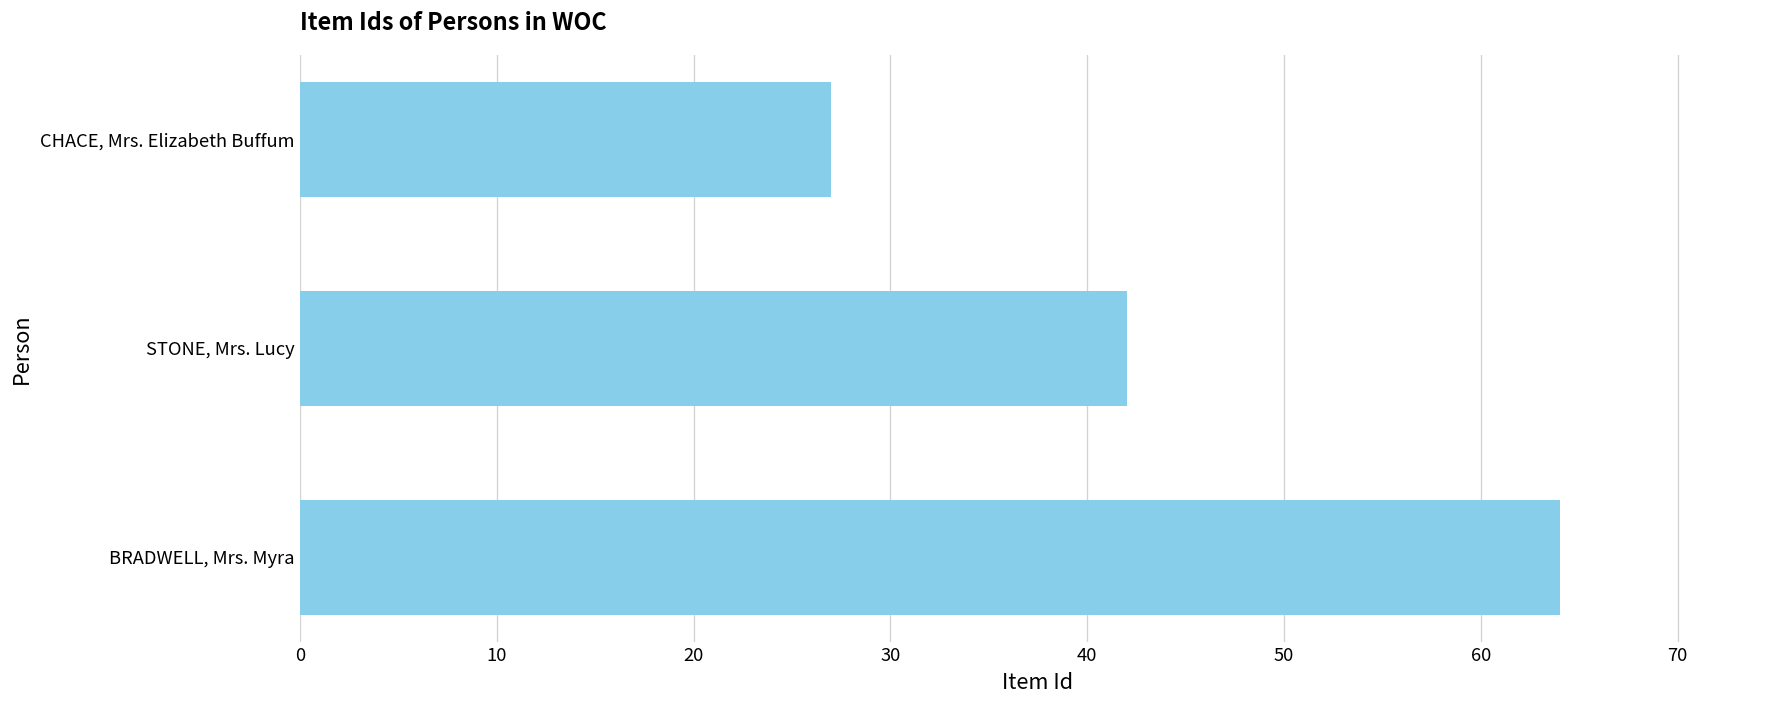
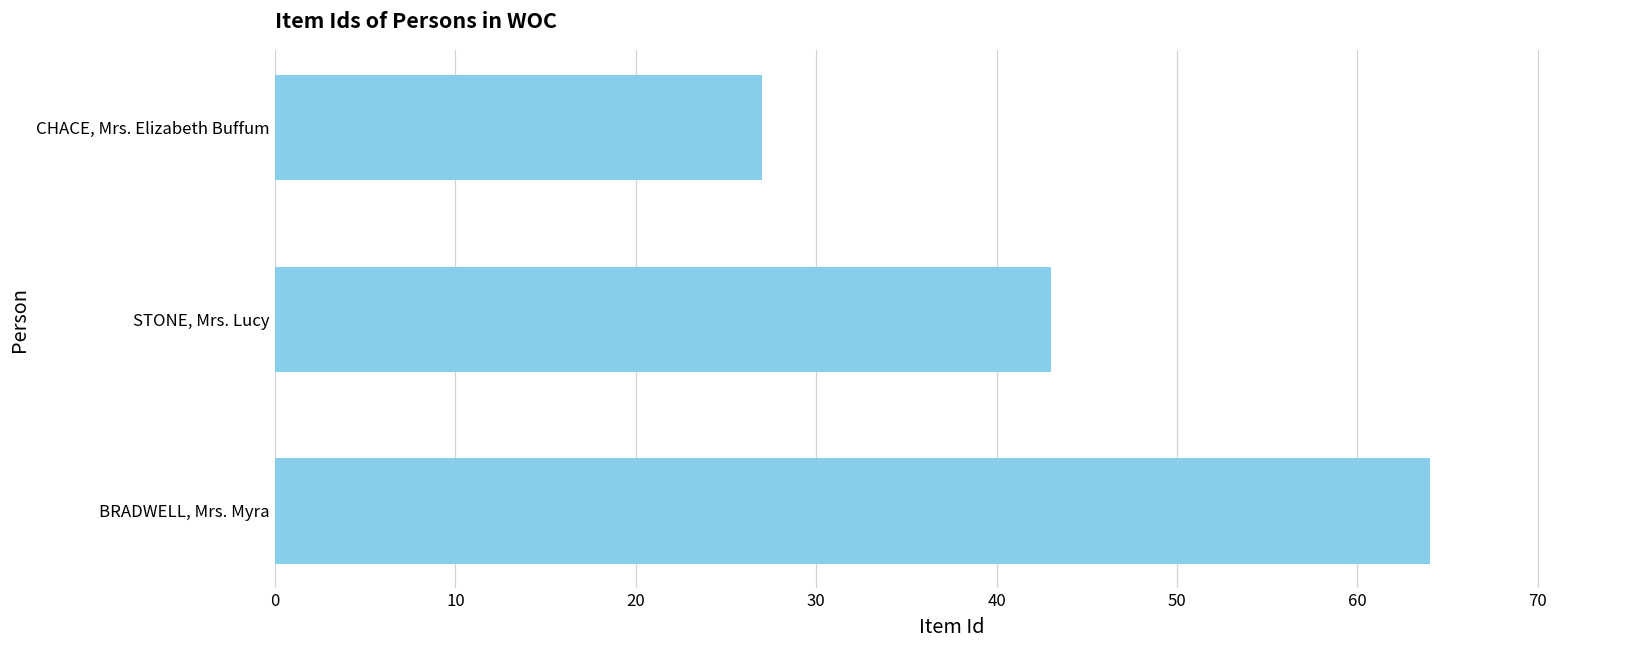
  {
    "CHACE, Mrs. Elizabeth Buffum": 27,
-   "STONE, Mrs. Lucy": 42,
+   "STONE, Mrs. Lucy": 43,
    "BRADWELL, Mrs. Myra": 64
  }
